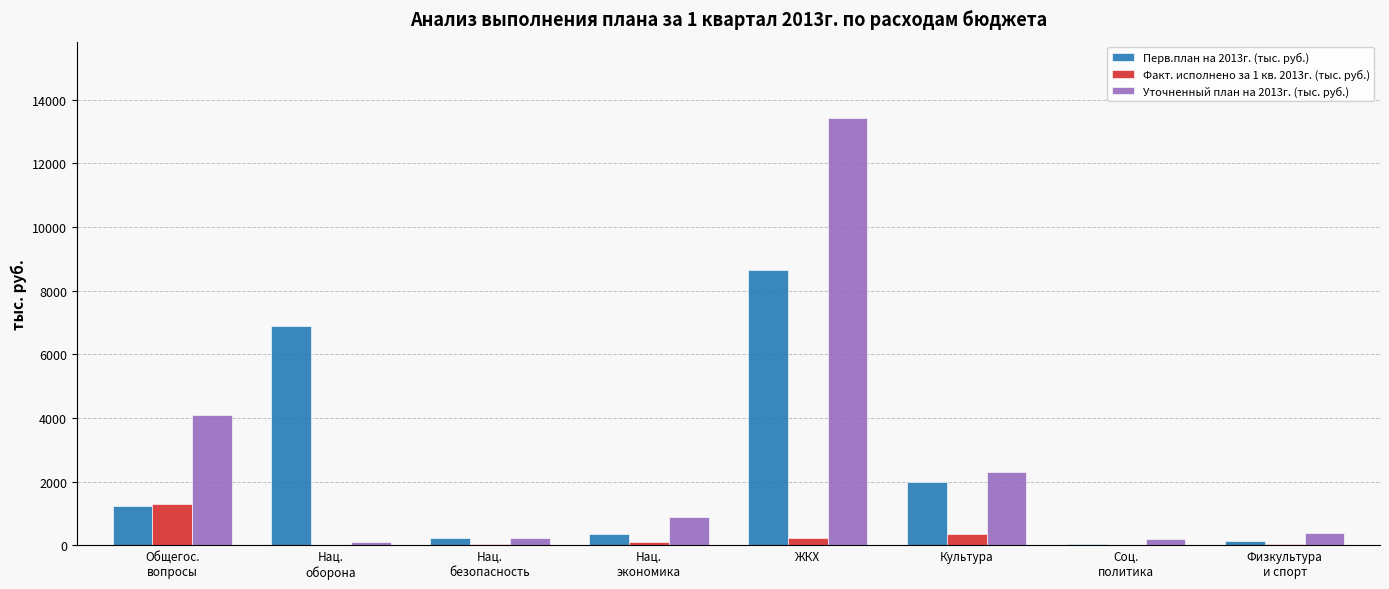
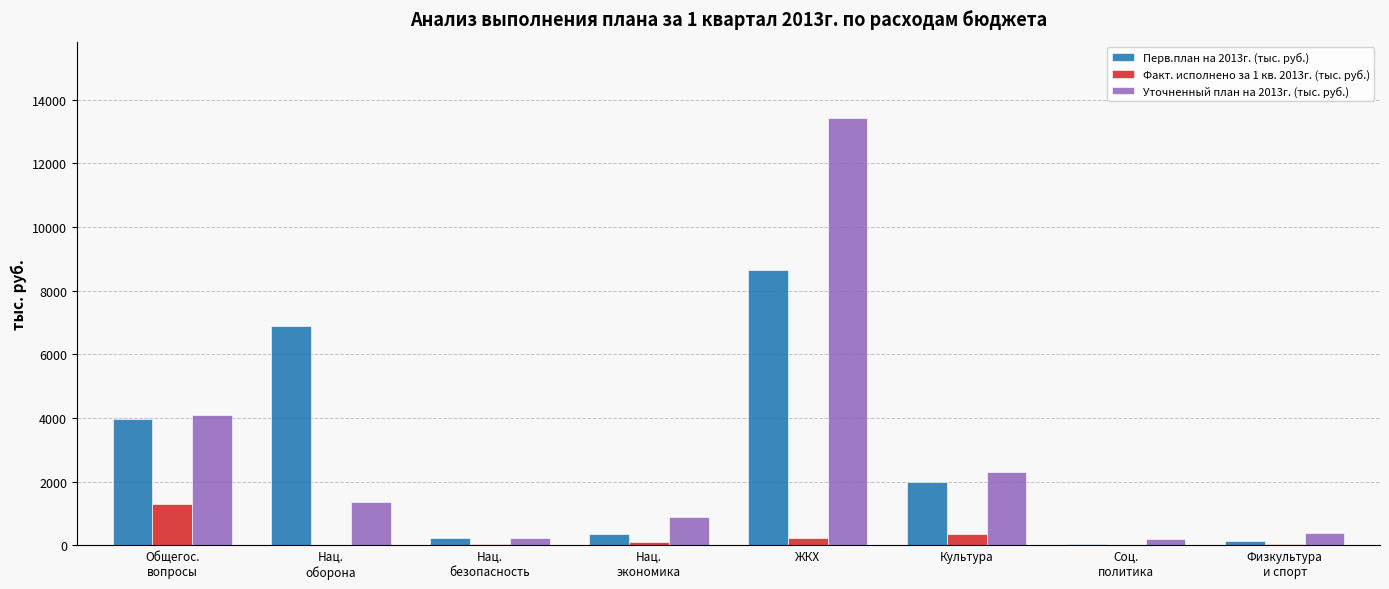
  {
    "Перв.план на 2013г. (тыс. руб.)": {
-     "Общегос. вопросы": 1200,
+     "Общегос. вопросы": 4000,
      "Нац. оборона": 6900,
      "Нац. безопасность": 200,
      "Нац. экономика": 400,
      "ЖКХ": 8600,
      "Культура": 2000,
      "Физкультура и спорт": 100
    },
    "Факт. исполнено за 1 кв. 2013г. (тыс. руб.)": {
      "Общегос. вопросы": 1300,
      "Нац. оборона": 0,
      "Нац. экономика": 100,
      "ЖКХ": 200,
      "Культура": 400
    },
    "Уточненный план на 2013г. (тыс. руб.)": {
      "Общегос. вопросы": 4100,
-     "Нац. оборона": 100,
+     "Нац. оборона": 1400,
      "Нац. безопасность": 200,
      "Нац. экономика": 900,
      "ЖКХ": 13400,
      "Культура": 2300,
      "Соц. политика": 200,
      "Физкультура и спорт": 400
    }
  }
